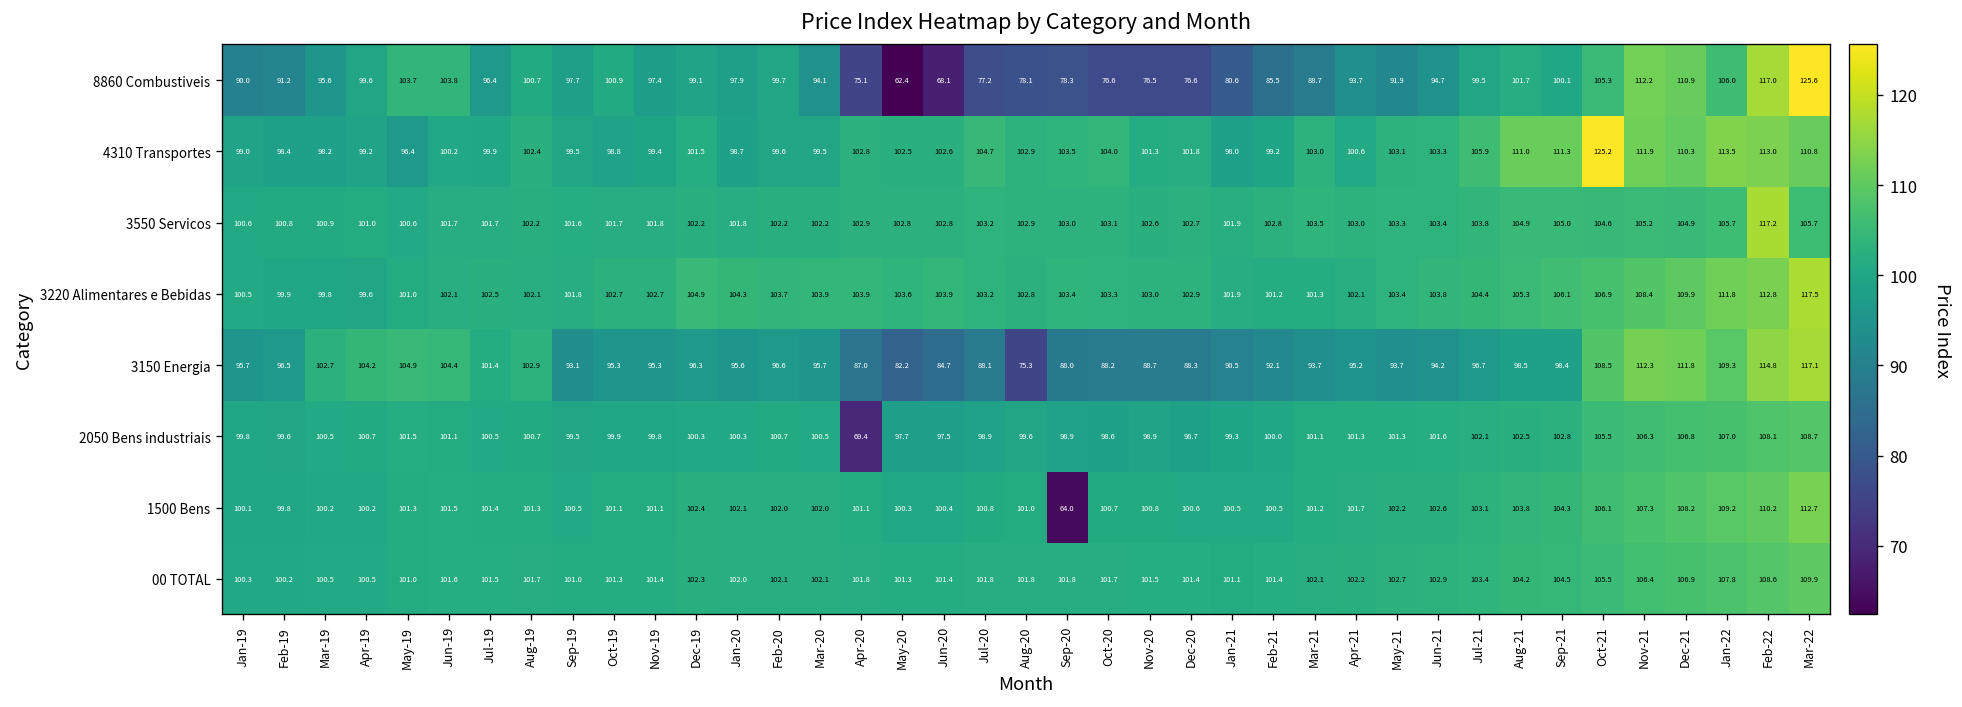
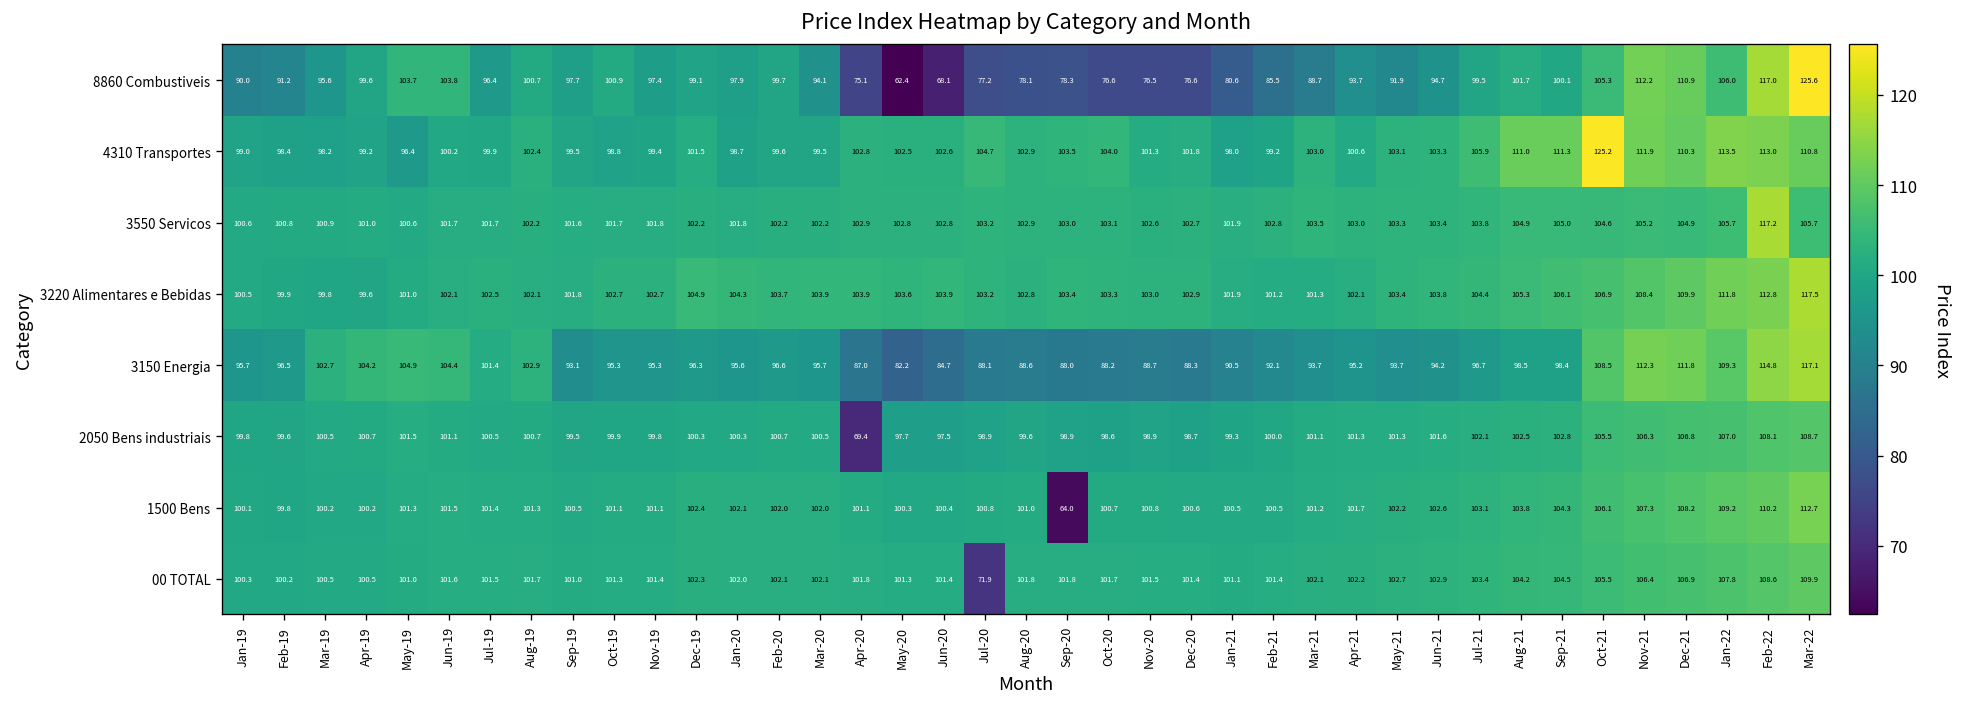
  {
    "3150 Energia": {
      "Jan-19": 95.7,
      "Feb-19": 96.5,
      "Mar-19": 102.7,
      "Apr-19": 104.2,
      "May-19": 104.9,
      "Jun-19": 104.4,
      "Jul-19": 101.4,
      "Aug-19": 102.9,
      "Sep-19": 93.1,
      "Oct-19": 95.3,
      "Nov-19": 95.3,
      "Dec-19": 96.3,
      "Jan-20": 95.6,
      "Feb-20": 96.6,
      "Mar-20": 95.7,
      "Apr-20": 87.0,
      "May-20": 82.2,
      "Jun-20": 84.7,
      "Jul-20": 88.1,
-     "Aug-20": 75.3,
+     "Aug-20": 88.6,
      "Sep-20": 88.0,
      "Oct-20": 88.2,
      "Nov-20": 88.7,
      "Dec-20": 88.3,
      "Jan-21": 90.5,
      "Feb-21": 92.1,
      "Mar-21": 93.7,
      "Apr-21": 95.2,
      "May-21": 93.7,
      "Jun-21": 94.2,
      "Jul-21": 96.7,
      "Aug-21": 98.5,
      "Sep-21": 98.4,
      "Oct-21": 108.5,
      "Nov-21": 112.3,
      "Dec-21": 111.8,
      "Jan-22": 109.3,
      "Feb-22": 114.8,
      "Mar-22": 117.1
    },
    "00 TOTAL": {
      "Jan-19": 100.3,
      "Feb-19": 100.2,
      "Mar-19": 100.5,
      "Apr-19": 100.5,
      "May-19": 101.0,
      "Jun-19": 101.6,
      "Jul-19": 101.5,
      "Aug-19": 101.7,
      "Sep-19": 101.0,
      "Oct-19": 101.3,
      "Nov-19": 101.4,
      "Dec-19": 102.3,
      "Jan-20": 102.0,
      "Feb-20": 102.1,
      "Mar-20": 102.1,
      "Apr-20": 101.8,
      "May-20": 101.3,
      "Jun-20": 101.4,
-     "Jul-20": 101.8,
+     "Jul-20": 71.9,
      "Aug-20": 101.8,
      "Sep-20": 101.8,
      "Oct-20": 101.7,
      "Nov-20": 101.5,
      "Dec-20": 101.4,
      "Jan-21": 101.1,
      "Feb-21": 101.4,
      "Mar-21": 102.1,
      "Apr-21": 102.2,
      "May-21": 102.7,
      "Jun-21": 102.9,
      "Jul-21": 103.4,
      "Aug-21": 104.2,
      "Sep-21": 104.5,
      "Oct-21": 105.5,
      "Nov-21": 106.4,
      "Dec-21": 106.9,
      "Jan-22": 107.8,
      "Feb-22": 108.6,
      "Mar-22": 109.9
    }
  }
